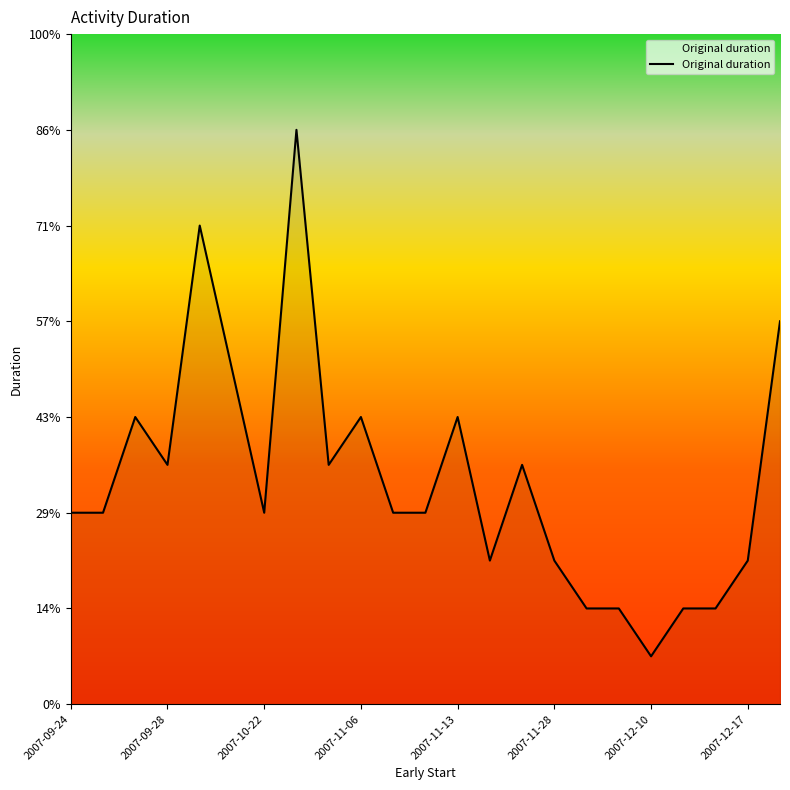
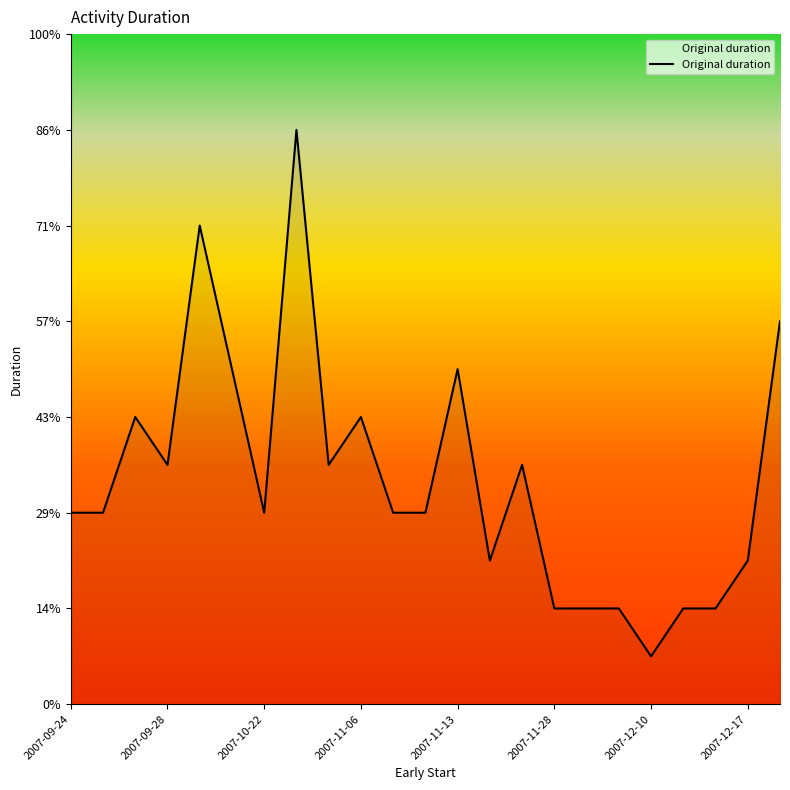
  {
    "2007-11-06": "43%",
-   "2007-11-13": "43%",
-   "2007-11-28": "21%",
+   "2007-11-13": "50%",
+   "2007-11-28": "14%",
    "2007-12-10": "7%",
    "2007-12-17": "21%"
  }
